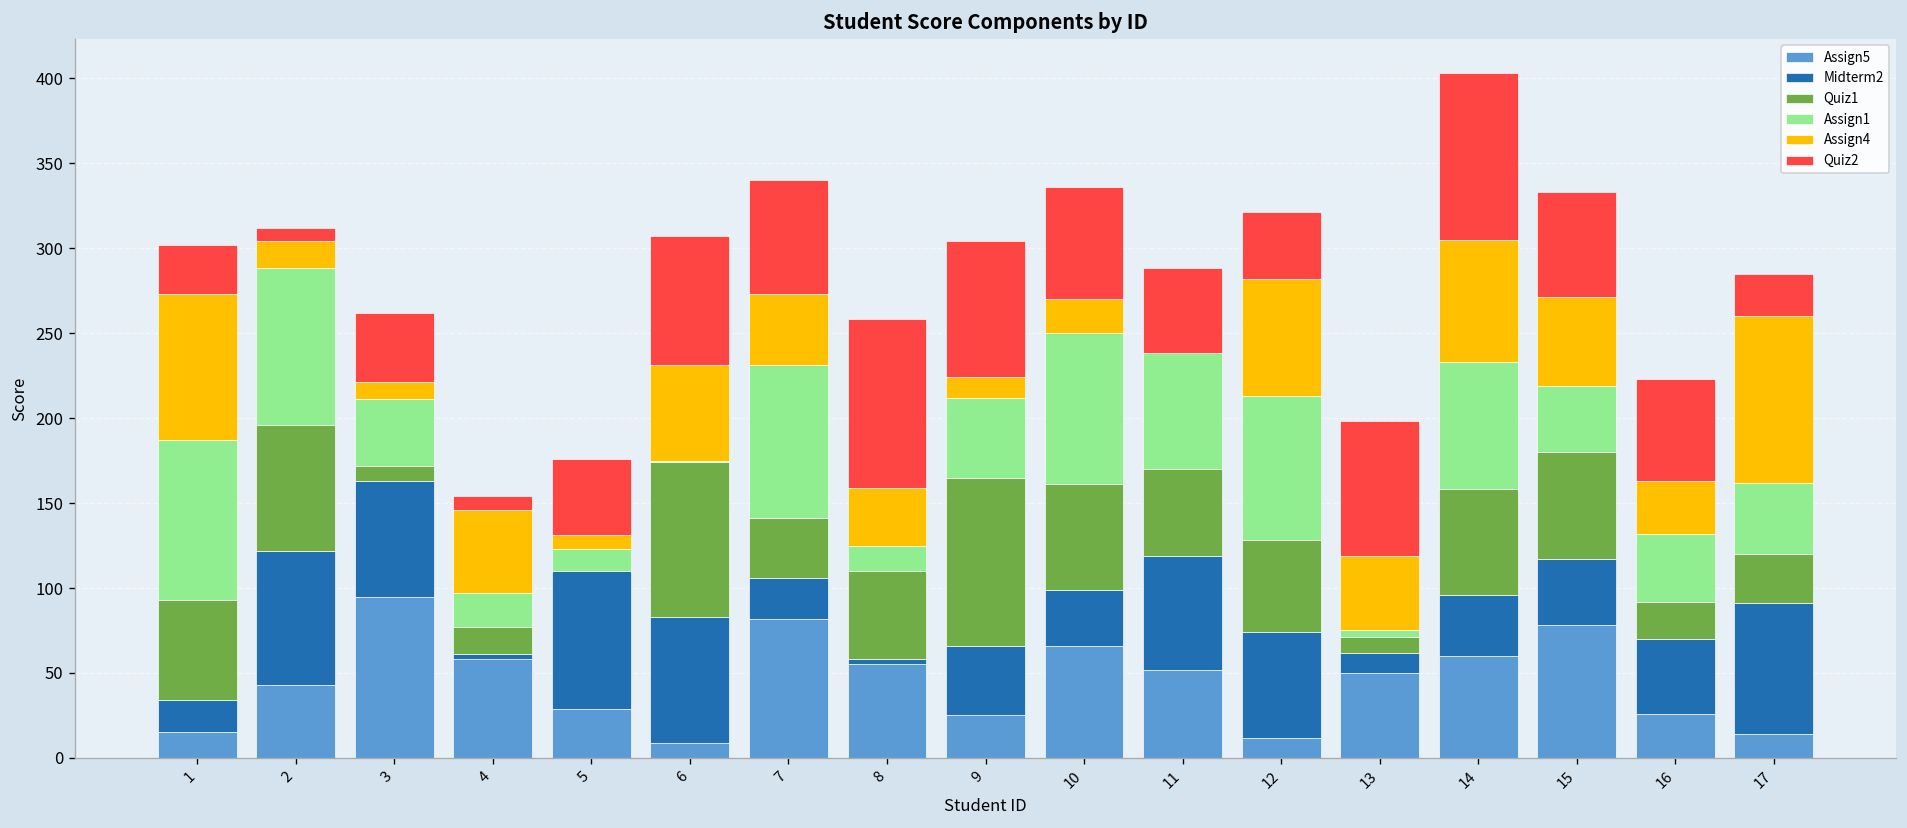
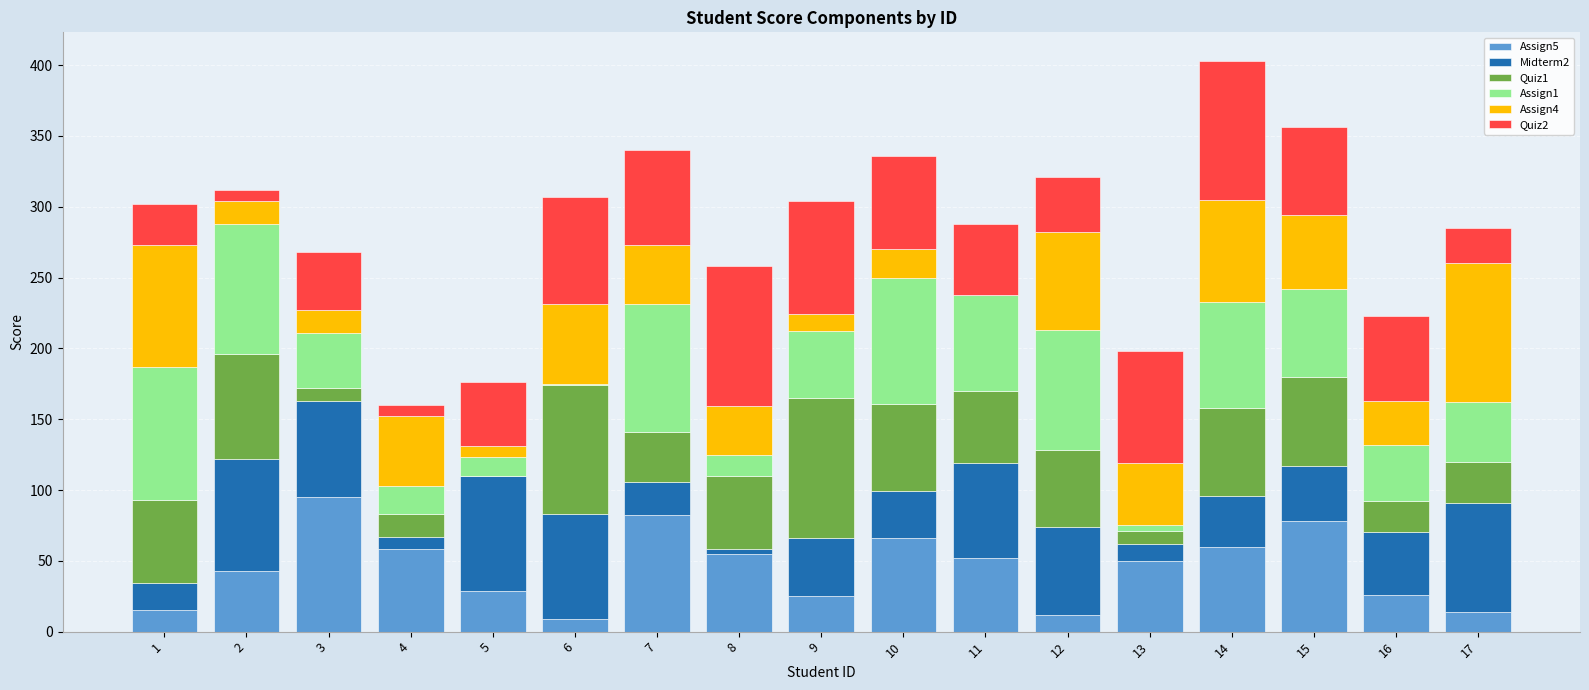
  {
    "Assign5": {
      "1": 15,
      "2": 43,
      "3": 95,
      "4": 58,
      "5": 29,
      "6": 9,
      "7": 82,
      "8": 55,
      "9": 25,
      "10": 66,
      "11": 52,
      "12": 12,
      "13": 50,
      "14": 60,
      "15": 78,
      "16": 26,
      "17": 14
    },
    "Midterm2": {
      "1": 19,
      "2": 79,
      "3": 68,
-     "4": 3,
+     "4": 9,
      "5": 81,
      "6": 74,
      "7": 24,
      "8": 3,
      "9": 41,
      "10": 33,
      "11": 67,
      "12": 62,
      "13": 12,
      "14": 36,
      "15": 39,
      "16": 44,
      "17": 77
    },
    "Quiz1": {
      "1": 59,
      "2": 74,
      "3": 9,
      "4": 16,
      "5": 0,
      "6": 91,
      "7": 35,
      "8": 52,
      "9": 99,
      "10": 62,
      "11": 51,
      "12": 54,
      "13": 9,
      "14": 62,
      "15": 63,
      "16": 22,
      "17": 29
    },
    "Assign1": {
      "1": 94,
      "2": 92,
      "3": 39,
      "4": 20,
      "5": 13,
      "7": 90,
      "8": 15,
      "9": 47,
      "10": 89,
      "11": 68,
      "12": 85,
      "13": 4,
      "14": 75,
-     "15": 39,
+     "15": 62,
      "16": 40,
      "17": 42
    },
    "Assign4": {
      "1": 86,
      "2": 16,
-     "3": 10,
+     "3": 16,
      "4": 49,
      "5": 8,
      "6": 56,
      "7": 42,
      "8": 34,
      "9": 12,
      "10": 20,
      "11": 0,
      "12": 69,
      "13": 44,
      "14": 72,
      "15": 52,
      "16": 31,
      "17": 98
    },
    "Quiz2": {
      "1": 29,
      "2": 8,
      "3": 41,
      "4": 8,
      "5": 45,
      "6": 76,
      "7": 67,
      "8": 99,
      "9": 80,
      "10": 66,
      "11": 50,
      "12": 39,
      "13": 79,
      "14": 98,
      "15": 62,
      "16": 60,
      "17": 25
    }
  }
